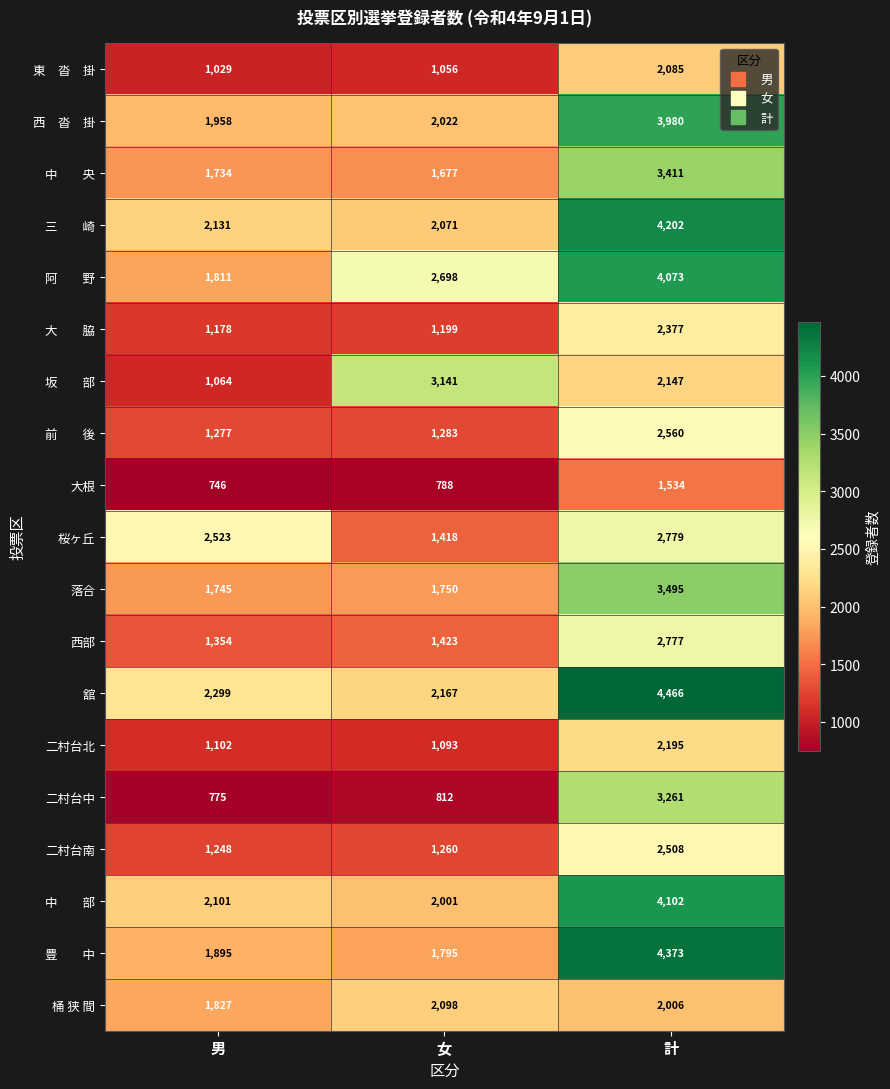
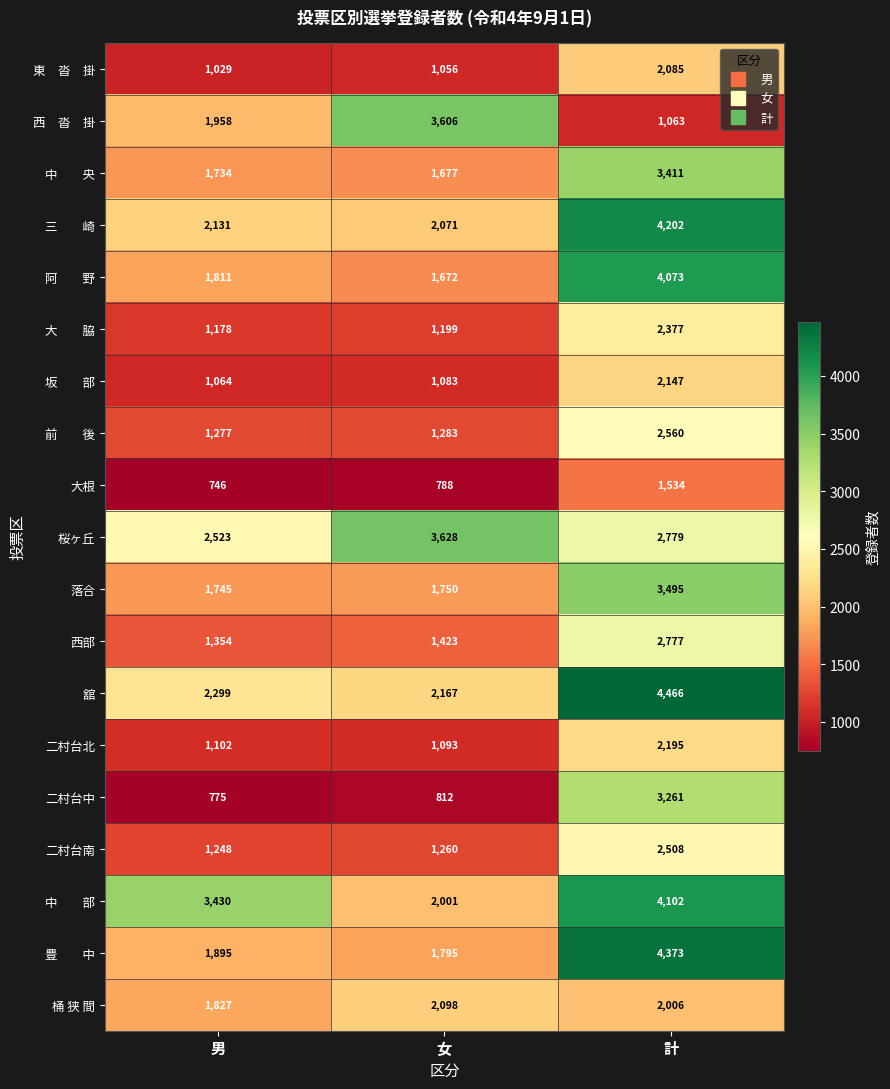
  {
    "東 沓 掛": {
      "男": "1,029",
      "女": "1,056",
      "計": "2,085"
    },
    "西 沓 掛": {
      "男": "1,958",
-     "女": "2,022",
-     "計": "3,980"
+     "女": "3,606",
+     "計": "1,063"
    },
    "中 央": {
      "男": "1,734",
      "女": "1,677",
      "計": "3,411"
    },
    "三 崎": {
      "男": "2,131",
      "女": "2,071",
      "計": "4,202"
    },
    "阿 野": {
      "男": "1,811",
-     "女": "2,698",
+     "女": "1,672",
      "計": "4,073"
    },
    "大 脇": {
      "男": "1,178",
      "女": "1,199",
      "計": "2,377"
    },
    "坂 部": {
      "男": "1,064",
-     "女": "3,141",
+     "女": "1,083",
      "計": "2,147"
    },
    "前 後": {
      "男": "1,277",
      "女": "1,283",
      "計": "2,560"
    },
    "大根": {
      "男": "746",
      "女": "788",
      "計": "1,534"
    },
    "桜ヶ丘": {
      "男": "2,523",
-     "女": "1,418",
+     "女": "3,628",
      "計": "2,779"
    },
    "落合": {
      "男": "1,745",
      "女": "1,750",
      "計": "3,495"
    },
    "西部": {
      "男": "1,354",
      "女": "1,423",
      "計": "2,777"
    },
    "舘": {
      "男": "2,299",
      "女": "2,167",
      "計": "4,466"
    },
    "二村台北": {
      "男": "1,102",
      "女": "1,093",
      "計": "2,195"
    },
    "二村台中": {
      "男": "775",
      "女": "812",
      "計": "3,261"
    },
    "二村台南": {
      "男": "1,248",
      "女": "1,260",
      "計": "2,508"
    },
    "中 部": {
-     "男": "2,101",
+     "男": "3,430",
      "女": "2,001",
      "計": "4,102"
    },
    "豊 中": {
      "男": "1,895",
      "女": "1,795",
      "計": "4,373"
    },
    "桶 狭 間": {
      "男": "1,827",
      "女": "2,098",
      "計": "2,006"
    }
  }
